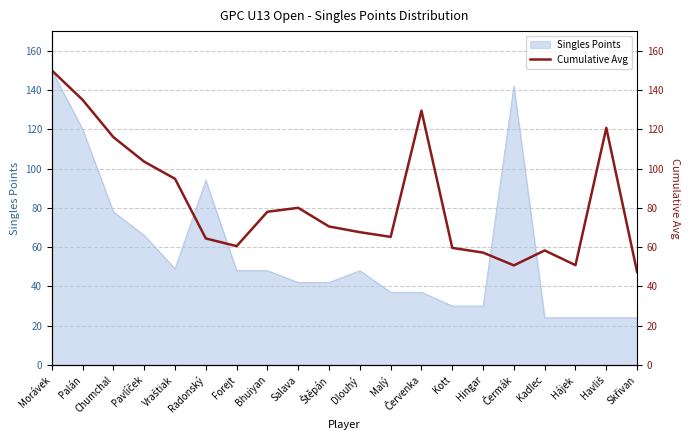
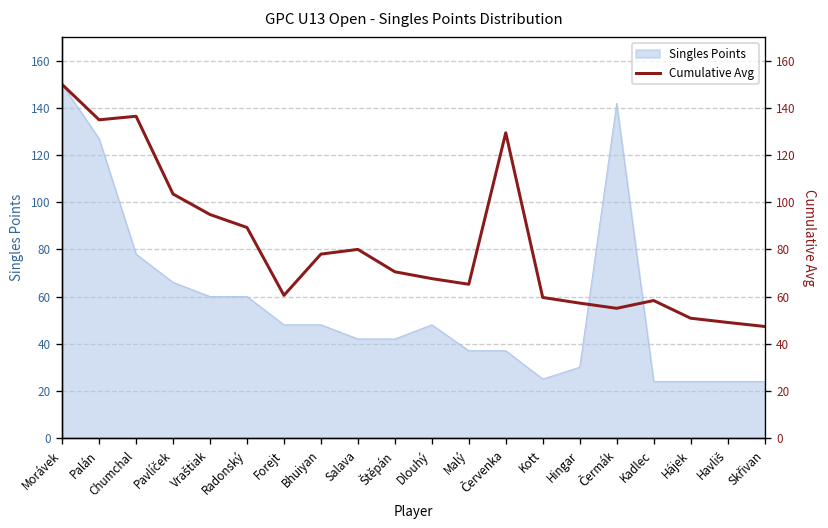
  {
    "Singles Points": {
      "Morávek": 150,
-     "Palán": 120,
+     "Palán": 127,
      "Chumchal": 78,
      "Pavlíček": 66,
-     "Vraštiak": 49,
-     "Radonský": 94,
+     "Vraštiak": 60,
+     "Radonský": 60,
      "Forejt": 48,
      "Bhuiyan": 48,
      "Salava": 42,
      "Štěpán": 42,
      "Dlouhý": 48,
      "Malý": 37,
      "Červenka": 37,
-     "Kott": 30,
+     "Kott": 25,
      "Hingar": 30,
      "Čermák": 142,
      "Kadlec": 24,
      "Hájek": 24,
      "Havliš": 24,
      "Skřivan": 24
    },
    "Cumulative Avg": {
      "Morávek": 150,
      "Palán": 135,
-     "Chumchal": 116,
+     "Chumchal": 137,
      "Pavlíček": 104,
      "Vraštiak": 95,
-     "Radonský": 64,
+     "Radonský": 89,
      "Forejt": 61,
      "Bhuiyan": 78,
      "Salava": 80,
      "Štěpán": 71,
      "Dlouhý": 68,
      "Malý": 65,
      "Červenka": 130,
      "Kott": 60,
      "Hingar": 57,
-     "Čermák": 51,
+     "Čermák": 55,
      "Kadlec": 58,
      "Hájek": 51,
-     "Havliš": 121,
+     "Havliš": 49,
      "Skřivan": 47
    }
  }
